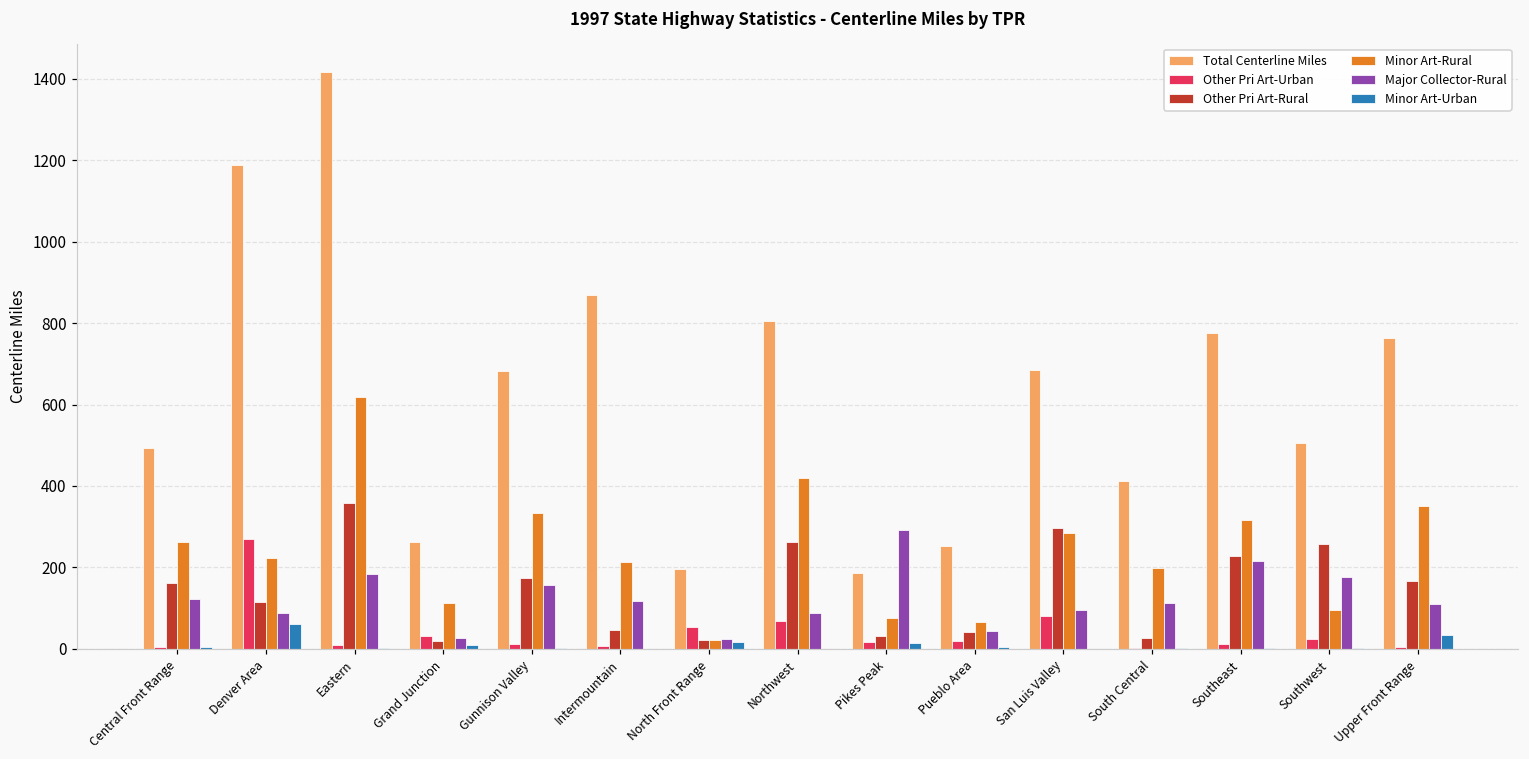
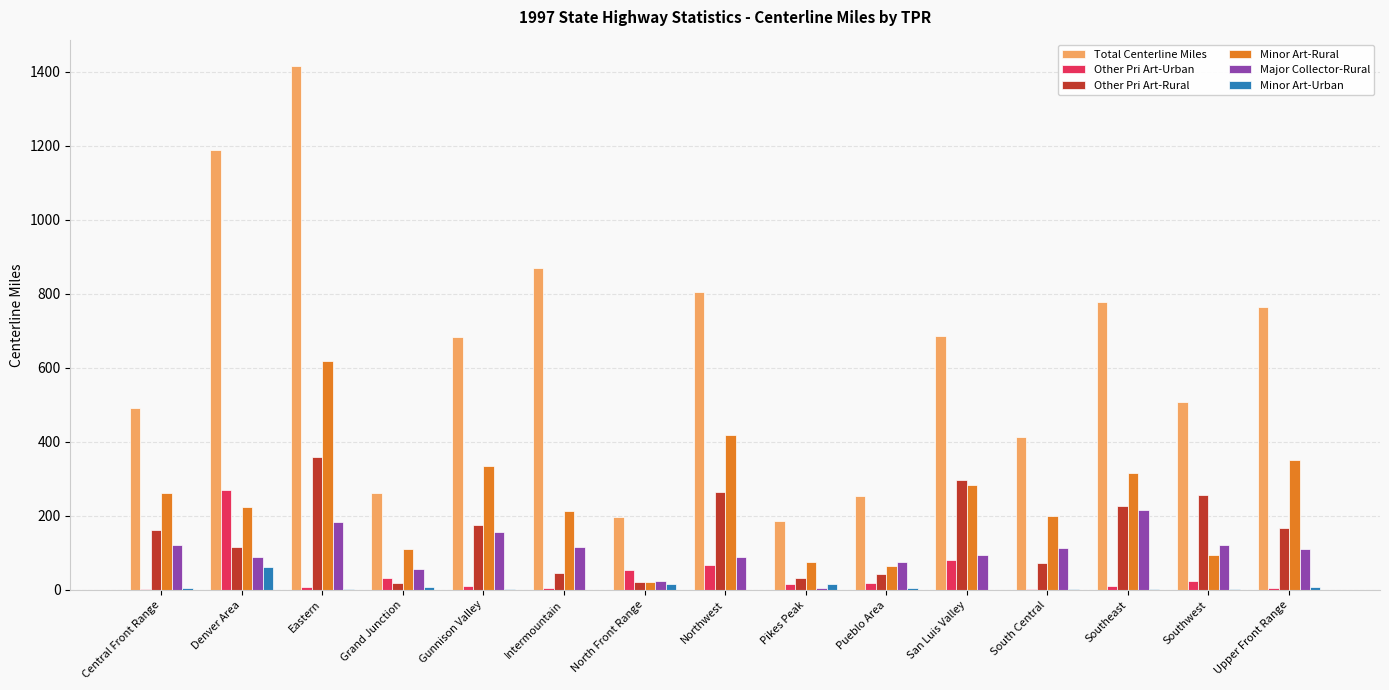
  {
    "Total Centerline Miles": {
      "Central Front Range": 490,
      "Denver Area": 1190,
      "Eastern": 1420,
      "Grand Junction": 260,
      "Gunnison Valley": 680,
      "Intermountain": 870,
      "North Front Range": 200,
      "Northwest": 810,
      "Pikes Peak": 190,
      "Pueblo Area": 250,
      "San Luis Valley": 680,
      "South Central": 410,
      "Southeast": 780,
      "Southwest": 510,
      "Upper Front Range": 760
    },
    "Other Pri Art-Urban": {
      "Denver Area": 270,
      "Eastern": 10,
      "Grand Junction": 30,
      "Gunnison Valley": 10,
      "North Front Range": 50,
      "Northwest": 70,
      "Pikes Peak": 20,
      "Pueblo Area": 20,
      "San Luis Valley": 80,
      "Southeast": 10,
      "Southwest": 20
    },
    "Other Pri Art-Rural": {
      "Central Front Range": 160,
      "Denver Area": 120,
      "Eastern": 360,
      "Grand Junction": 20,
      "Gunnison Valley": 170,
      "Intermountain": 50,
      "North Front Range": 20,
      "Northwest": 260,
      "Pikes Peak": 30,
      "Pueblo Area": 40,
      "San Luis Valley": 300,
-     "South Central": 30,
+     "South Central": 70,
      "Southeast": 230,
      "Southwest": 260,
      "Upper Front Range": 170
    },
    "Minor Art-Rural": {
      "Central Front Range": 260,
      "Denver Area": 220,
      "Eastern": 620,
      "Grand Junction": 110,
      "Gunnison Valley": 330,
      "Intermountain": 210,
      "North Front Range": 20,
      "Northwest": 420,
      "Pikes Peak": 80,
      "Pueblo Area": 60,
      "San Luis Valley": 280,
      "South Central": 200,
      "Southeast": 320,
      "Southwest": 90,
      "Upper Front Range": 350
    },
    "Major Collector-Rural": {
      "Central Front Range": 120,
      "Denver Area": 90,
      "Eastern": 180,
-     "Grand Junction": 30,
+     "Grand Junction": 60,
      "Gunnison Valley": 160,
      "Intermountain": 120,
      "North Front Range": 20,
      "Northwest": 90,
-     "Pikes Peak": 290,
-     "Pueblo Area": 40,
+     "Pikes Peak": 10,
+     "Pueblo Area": 70,
      "San Luis Valley": 90,
      "South Central": 110,
      "Southeast": 220,
-     "Southwest": 180,
+     "Southwest": 120,
      "Upper Front Range": 110
    },
    "Minor Art-Urban": {
      "Denver Area": 60,
      "Grand Junction": 10,
      "Intermountain": 0,
      "North Front Range": 20,
      "Northwest": 0,
      "Pikes Peak": 20,
      "San Luis Valley": 0,
-     "Upper Front Range": 30
+     "Upper Front Range": 10
    }
  }
